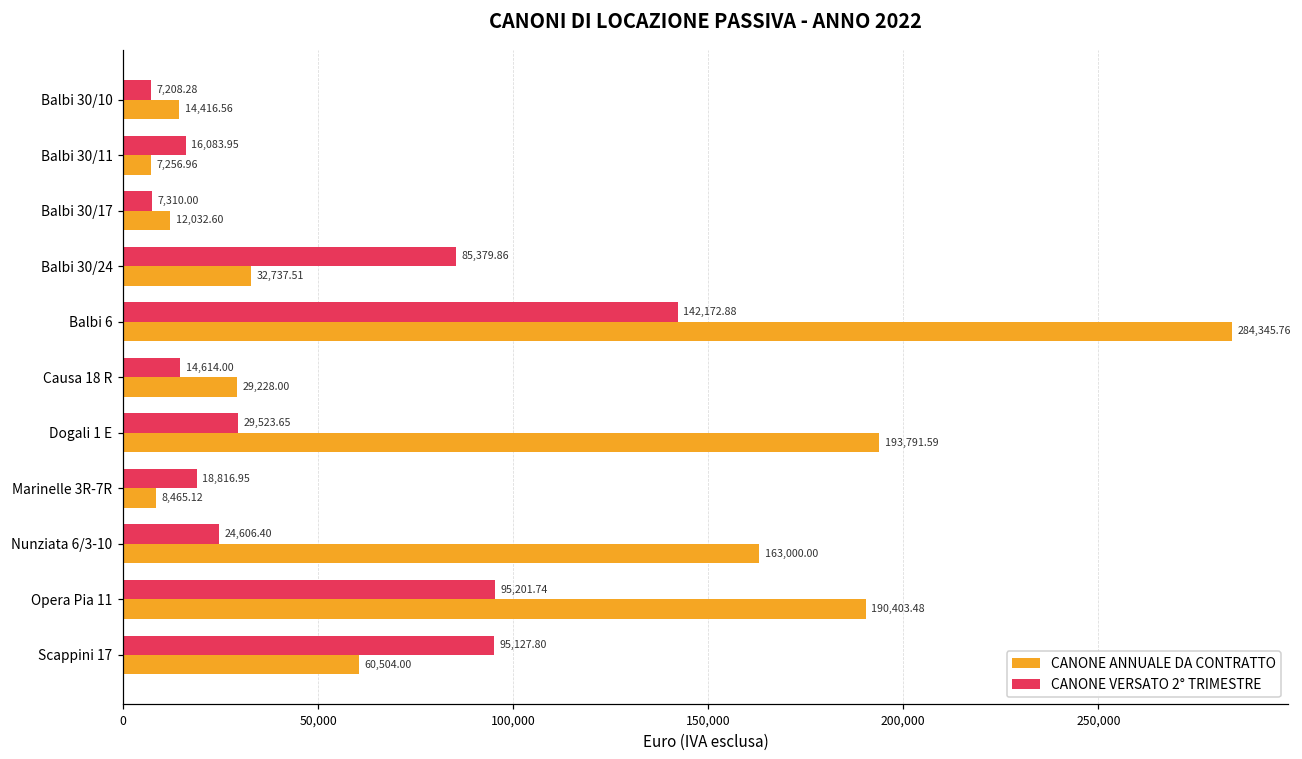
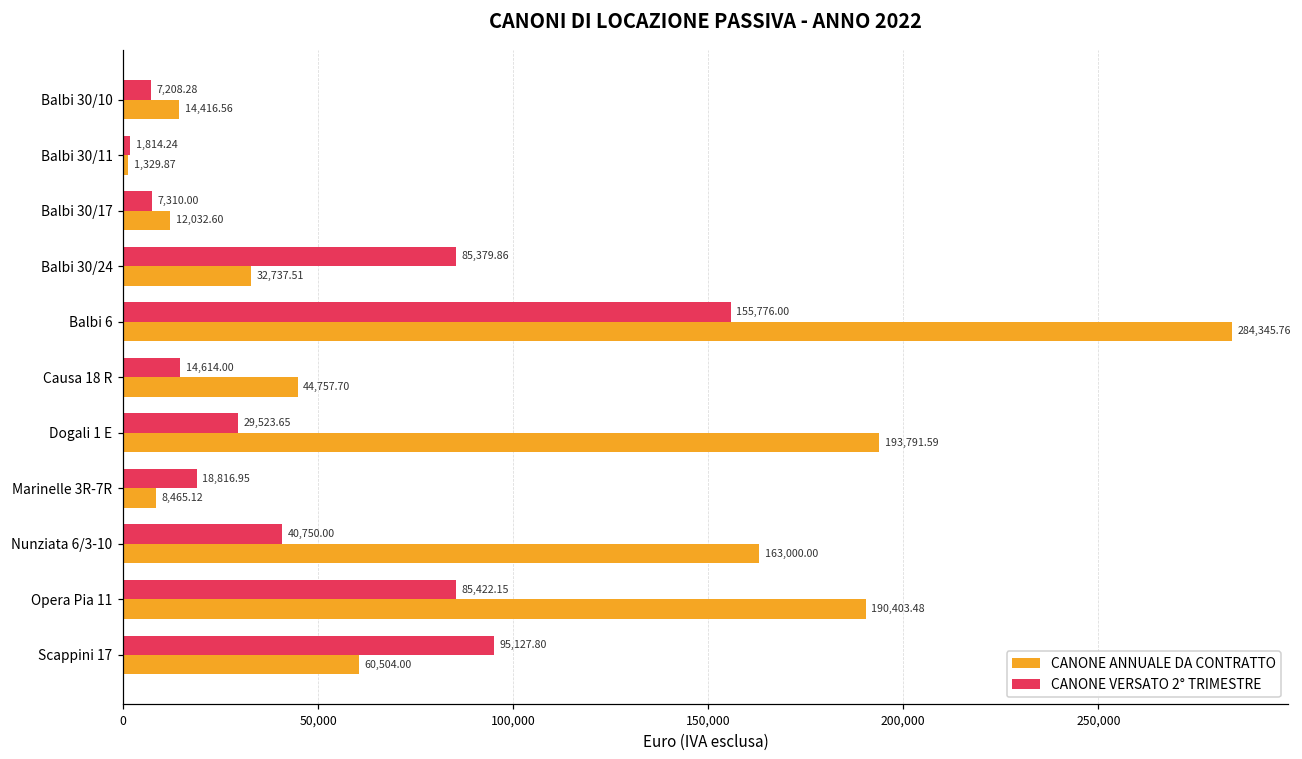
  {
    "CANONE ANNUALE DA CONTRATTO": {
      "Balbi 30/10": "14,416.56",
-     "Balbi 30/11": "7,256.96",
+     "Balbi 30/11": "1,329.87",
      "Balbi 30/17": "12,032.60",
      "Balbi 30/24": "32,737.51",
      "Balbi 6": "284,345.76",
-     "Causa 18 R": "29,228.00",
+     "Causa 18 R": "44,757.70",
      "Dogali 1 E": "193,791.59",
      "Marinelle 3R-7R": "8,465.12",
      "Nunziata 6/3-10": "163,000.00",
      "Opera Pia 11": "190,403.48",
      "Scappini 17": "60,504.00"
    },
    "CANONE VERSATO 2° TRIMESTRE": {
      "Balbi 30/10": "7,208.28",
-     "Balbi 30/11": "16,083.95",
+     "Balbi 30/11": "1,814.24",
      "Balbi 30/17": "7,310.00",
      "Balbi 30/24": "85,379.86",
-     "Balbi 6": "142,172.88",
+     "Balbi 6": "155,776.00",
      "Causa 18 R": "14,614.00",
      "Dogali 1 E": "29,523.65",
      "Marinelle 3R-7R": "18,816.95",
-     "Nunziata 6/3-10": "24,606.40",
-     "Opera Pia 11": "95,201.74",
+     "Nunziata 6/3-10": "40,750.00",
+     "Opera Pia 11": "85,422.15",
      "Scappini 17": "95,127.80"
    }
  }
